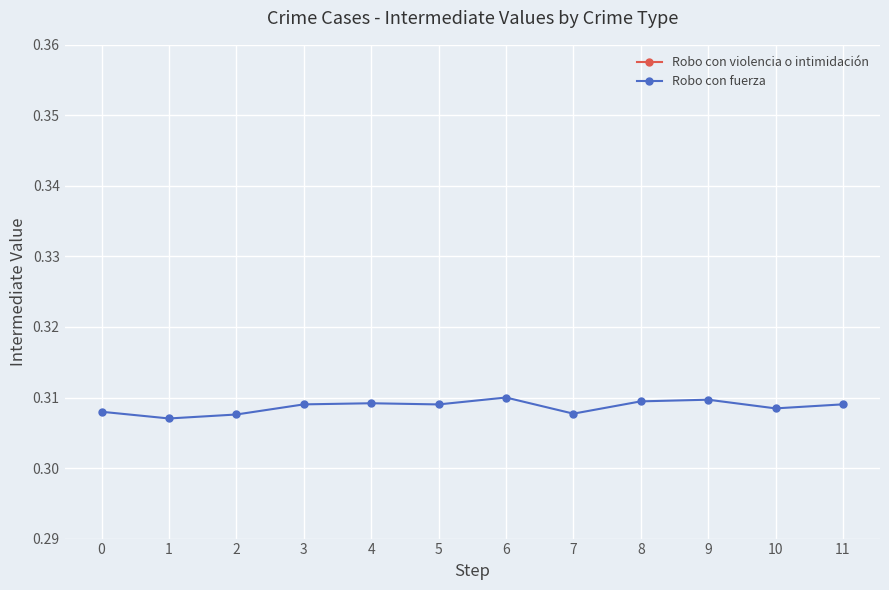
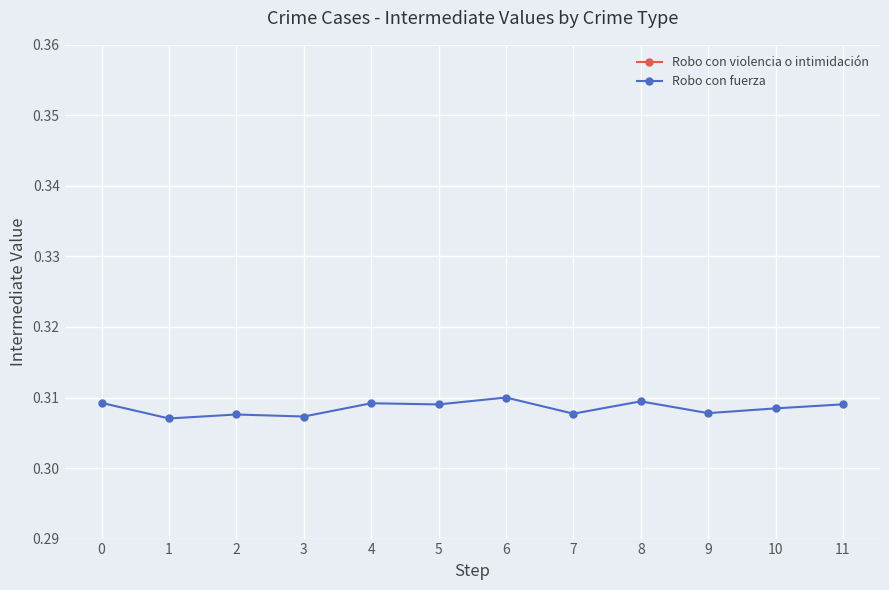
  {
    "Robo con fuerza": {
-     "0": 0.308,
+     "0": 0.309,
      "1": 0.307,
      "2": 0.308,
-     "3": 0.309,
+     "3": 0.307,
      "4": 0.309,
      "5": 0.309,
      "6": 0.310,
      "7": 0.308,
      "8": 0.309,
-     "9": 0.310,
+     "9": 0.308,
      "10": 0.308,
      "11": 0.309
    }
  }
